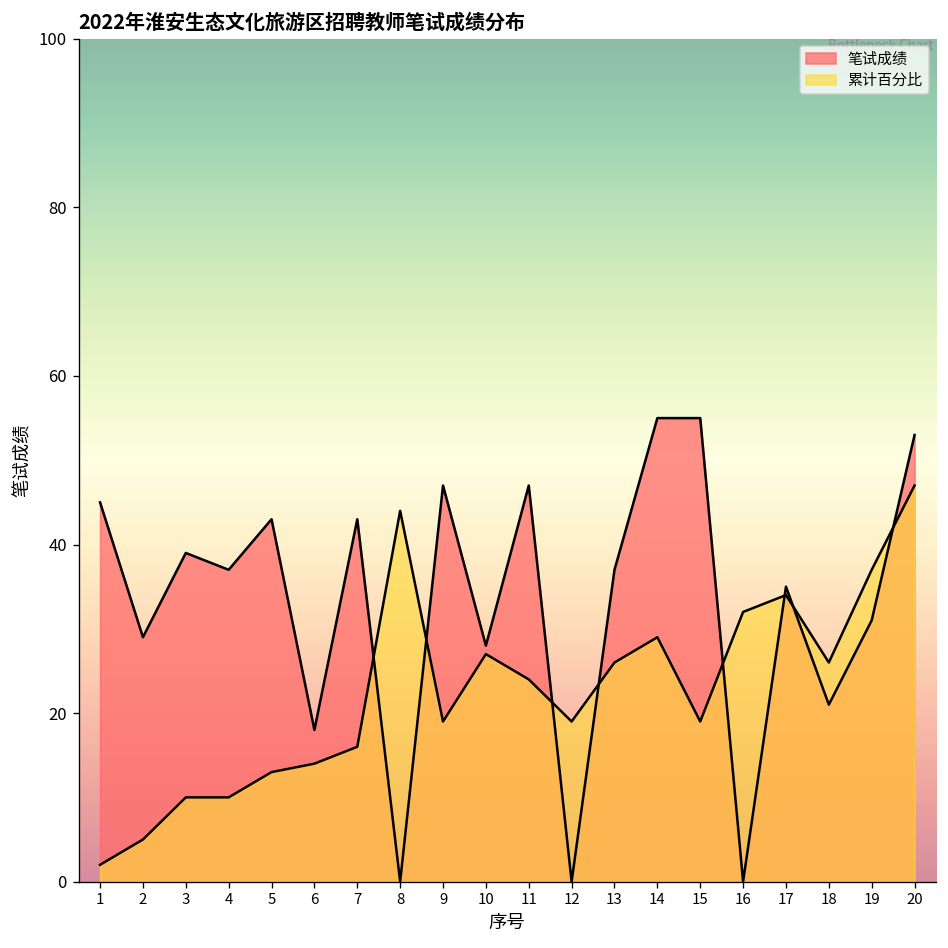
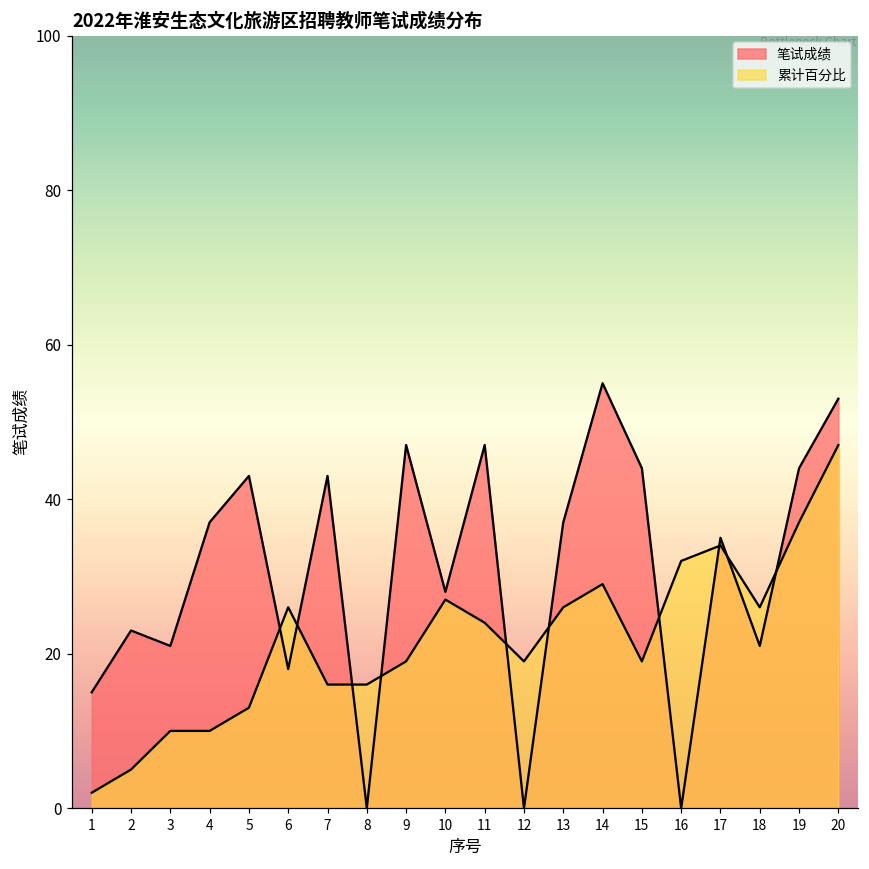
  {
    "笔试成绩": {
-     "1": 45,
-     "2": 29,
-     "3": 39,
+     "1": 15,
+     "2": 23,
+     "3": 21,
      "4": 37,
      "5": 43,
      "6": 18,
      "7": 43,
      "8": 0,
      "9": 47,
      "10": 28,
      "11": 47,
      "12": 0,
      "13": 37,
      "14": 55,
-     "15": 55,
+     "15": 44,
      "16": 0,
      "17": 35,
      "18": 21,
-     "19": 31,
+     "19": 44,
      "20": 53
    },
    "累计百分比": {
      "1": 2,
      "2": 5,
      "3": 10,
      "4": 10,
      "5": 13,
-     "6": 14,
+     "6": 26,
      "7": 16,
-     "8": 44,
+     "8": 16,
      "9": 19,
      "10": 27,
      "11": 24,
      "12": 19,
      "13": 26,
      "14": 29,
      "15": 19,
      "16": 32,
      "17": 34,
      "18": 26,
      "19": 37,
      "20": 47
    }
  }
